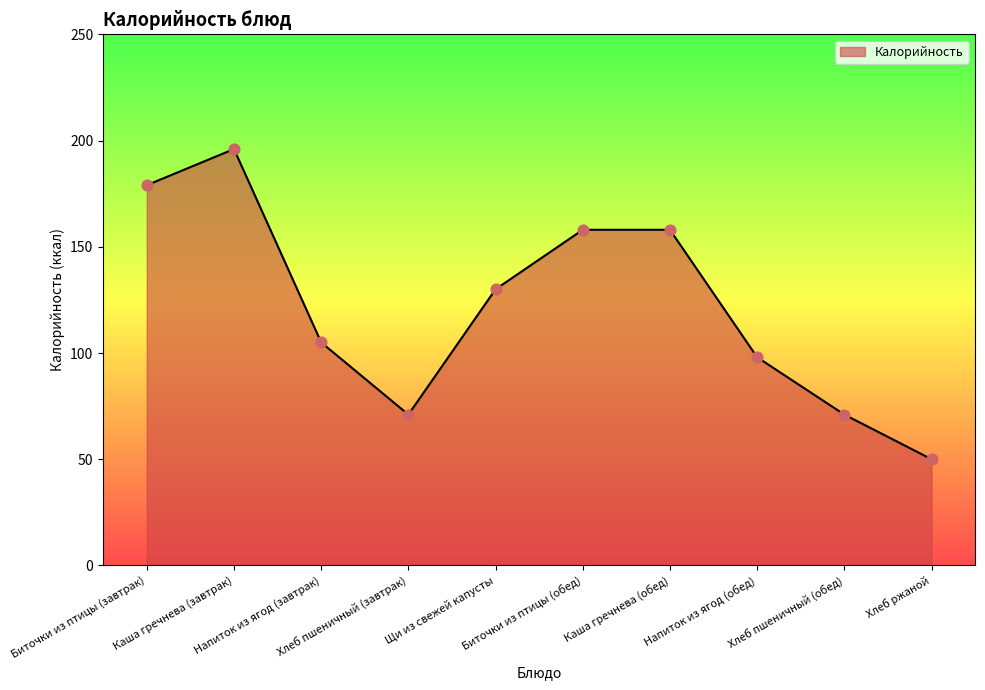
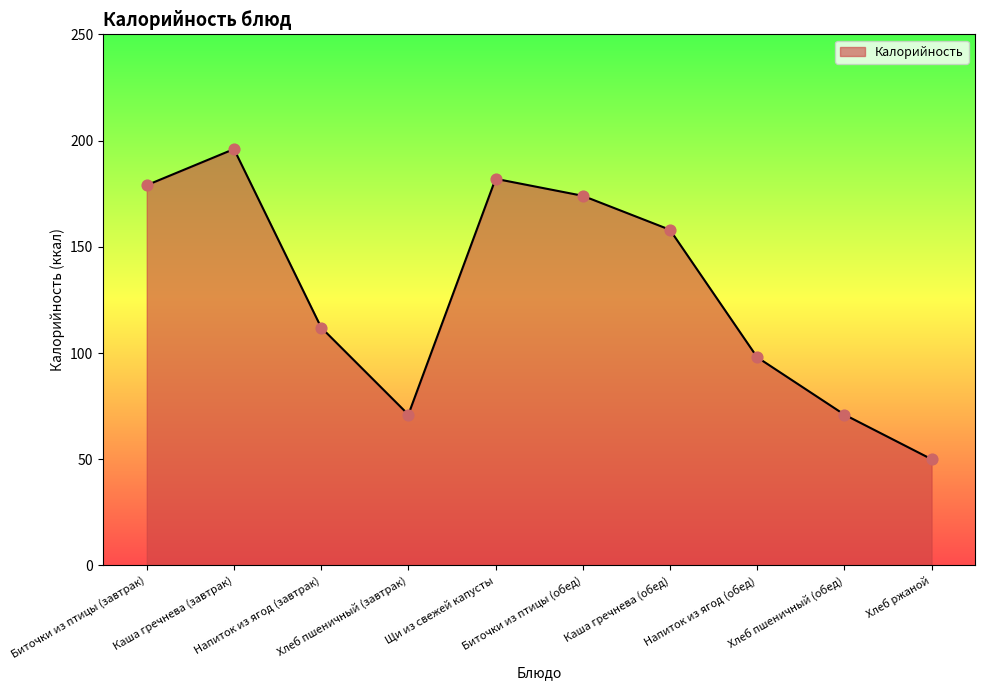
  {
    "Биточки из птицы (завтрак)": 179,
    "Каша гречнева (завтрак)": 196,
-   "Напиток из ягод (завтрак)": 105,
+   "Напиток из ягод (завтрак)": 112,
    "Хлеб пшеничный (завтрак)": 71,
-   "Щи из свежей капусты": 130,
-   "Биточки из птицы (обед)": 158,
+   "Щи из свежей капусты": 182,
+   "Биточки из птицы (обед)": 174,
    "Каша гречнева (обед)": 158,
    "Напиток из ягод (обед)": 98,
    "Хлеб пшеничный (обед)": 71,
    "Хлеб ржаной": 50
  }
